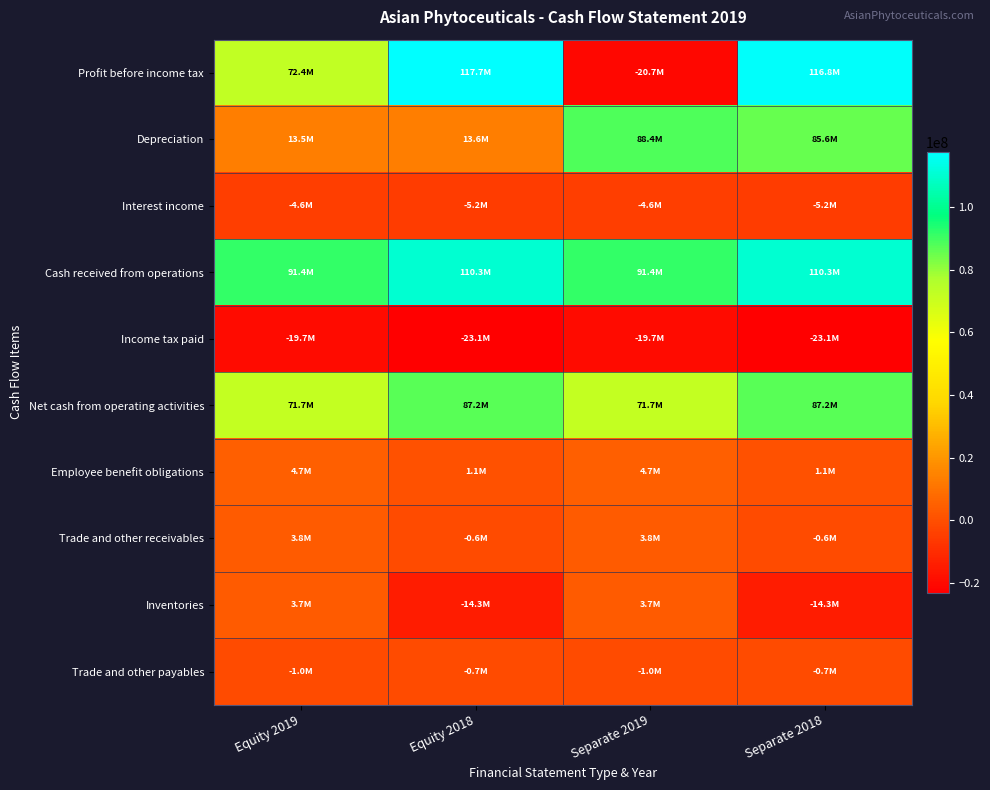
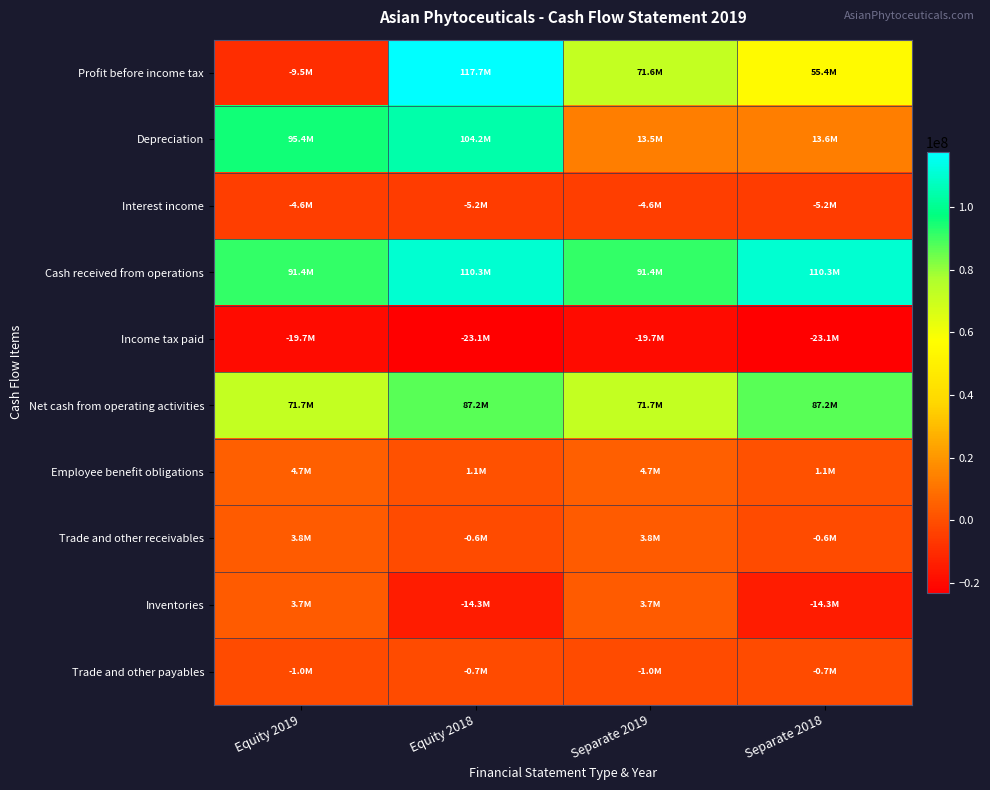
  {
    "Profit before income tax": {
-     "Equity 2019": "72.4M",
+     "Equity 2019": "-9.5M",
      "Equity 2018": "117.7M",
-     "Separate 2019": "-20.7M",
-     "Separate 2018": "116.8M"
+     "Separate 2019": "71.6M",
+     "Separate 2018": "55.4M"
    },
    "Depreciation": {
-     "Equity 2019": "13.5M",
-     "Equity 2018": "13.6M",
-     "Separate 2019": "88.4M",
-     "Separate 2018": "85.6M"
+     "Equity 2019": "95.4M",
+     "Equity 2018": "104.2M",
+     "Separate 2019": "13.5M",
+     "Separate 2018": "13.6M"
    },
    "Interest income": {
      "Equity 2019": "-4.6M",
      "Equity 2018": "-5.2M",
      "Separate 2019": "-4.6M",
      "Separate 2018": "-5.2M"
    },
    "Cash received from operations": {
      "Equity 2019": "91.4M",
      "Equity 2018": "110.3M",
      "Separate 2019": "91.4M",
      "Separate 2018": "110.3M"
    },
    "Income tax paid": {
      "Equity 2019": "-19.7M",
      "Equity 2018": "-23.1M",
      "Separate 2019": "-19.7M",
      "Separate 2018": "-23.1M"
    },
    "Net cash from operating activities": {
      "Equity 2019": "71.7M",
      "Equity 2018": "87.2M",
      "Separate 2019": "71.7M",
      "Separate 2018": "87.2M"
    },
    "Employee benefit obligations": {
      "Equity 2019": "4.7M",
      "Equity 2018": "1.1M",
      "Separate 2019": "4.7M",
      "Separate 2018": "1.1M"
    },
    "Trade and other receivables": {
      "Equity 2019": "3.8M",
      "Equity 2018": "-0.6M",
      "Separate 2019": "3.8M",
      "Separate 2018": "-0.6M"
    },
    "Inventories": {
      "Equity 2019": "3.7M",
      "Equity 2018": "-14.3M",
      "Separate 2019": "3.7M",
      "Separate 2018": "-14.3M"
    },
    "Trade and other payables": {
      "Equity 2019": "-1.0M",
      "Equity 2018": "-0.7M",
      "Separate 2019": "-1.0M",
      "Separate 2018": "-0.7M"
    }
  }
